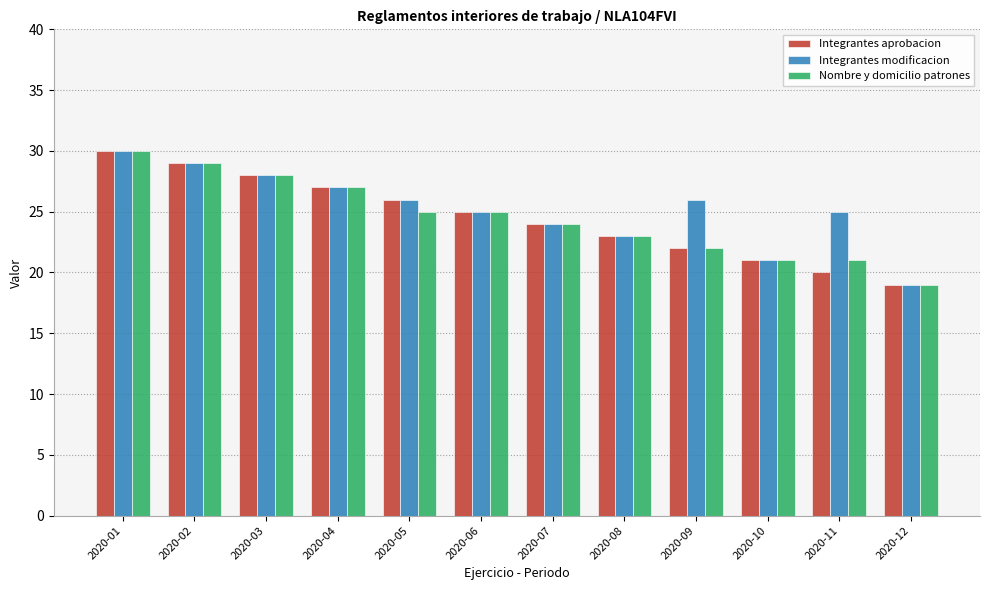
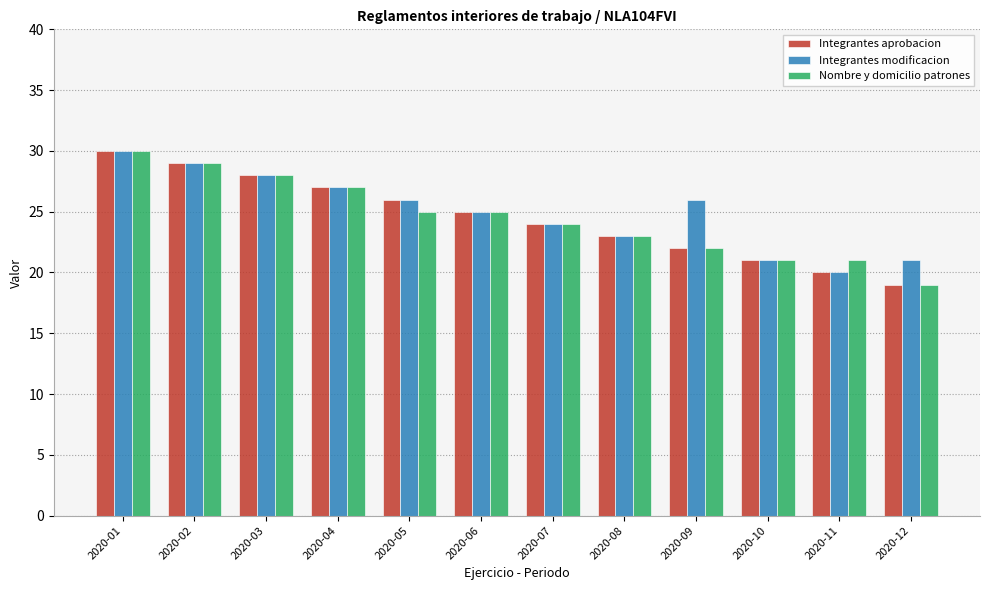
  {
    "Integrantes aprobacion": {
      "2020-01": 30,
      "2020-02": 29,
      "2020-03": 28,
      "2020-04": 27,
      "2020-05": 26,
      "2020-06": 25,
      "2020-07": 24,
      "2020-08": 23,
      "2020-09": 22,
      "2020-10": 21,
      "2020-11": 20,
      "2020-12": 19
    },
    "Integrantes modificacion": {
      "2020-01": 30,
      "2020-02": 29,
      "2020-03": 28,
      "2020-04": 27,
      "2020-05": 26,
      "2020-06": 25,
      "2020-07": 24,
      "2020-08": 23,
      "2020-09": 26,
      "2020-10": 21,
-     "2020-11": 25,
-     "2020-12": 19
+     "2020-11": 20,
+     "2020-12": 21
    },
    "Nombre y domicilio patrones": {
      "2020-01": 30,
      "2020-02": 29,
      "2020-03": 28,
      "2020-04": 27,
      "2020-05": 25,
      "2020-06": 25,
      "2020-07": 24,
      "2020-08": 23,
      "2020-09": 22,
      "2020-10": 21,
      "2020-11": 21,
      "2020-12": 19
    }
  }
